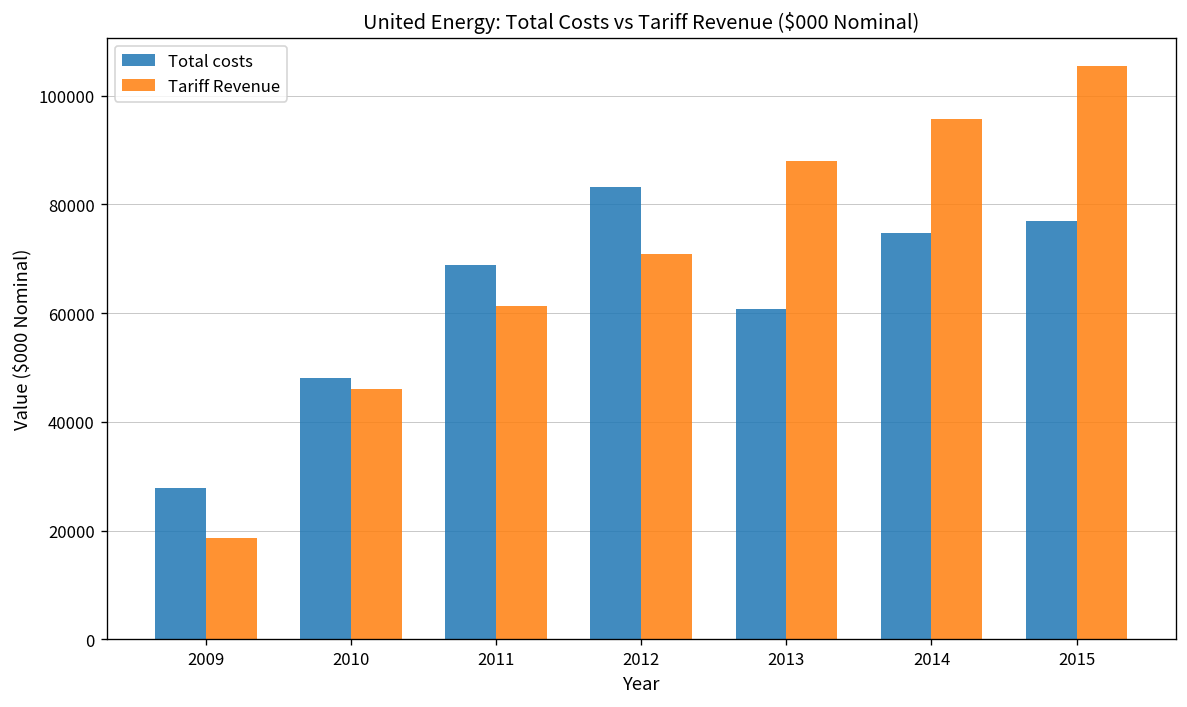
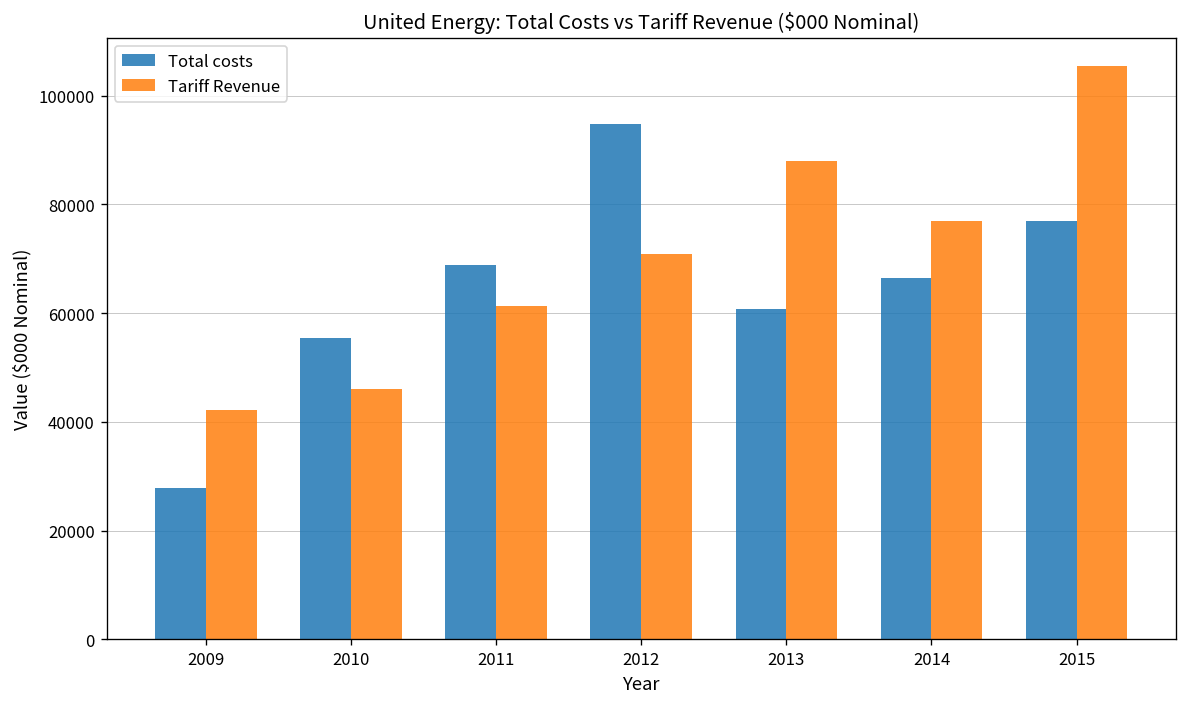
  {
    "Total costs": {
      "2009": 28000,
-     "2010": 48000,
+     "2010": 55000,
      "2011": 69000,
-     "2012": 83000,
+     "2012": 95000,
      "2013": 61000,
-     "2014": 75000,
+     "2014": 67000,
      "2015": 77000
    },
    "Tariff Revenue": {
-     "2009": 19000,
+     "2009": 42000,
      "2010": 46000,
      "2011": 61000,
      "2012": 71000,
      "2013": 88000,
-     "2014": 96000,
+     "2014": 77000,
      "2015": 105000
    }
  }
